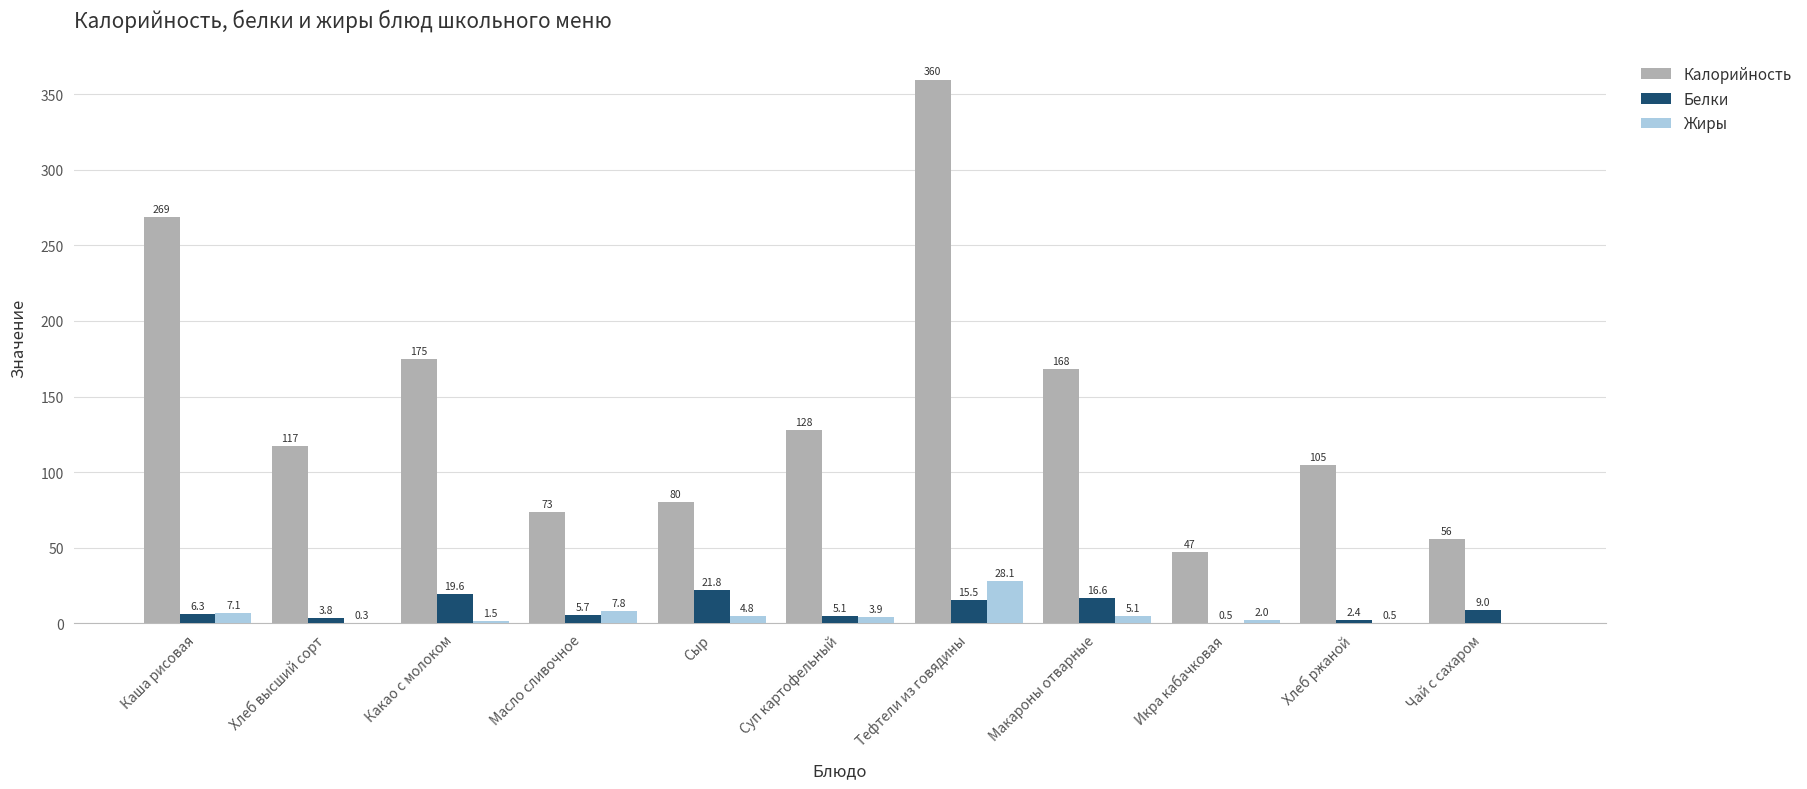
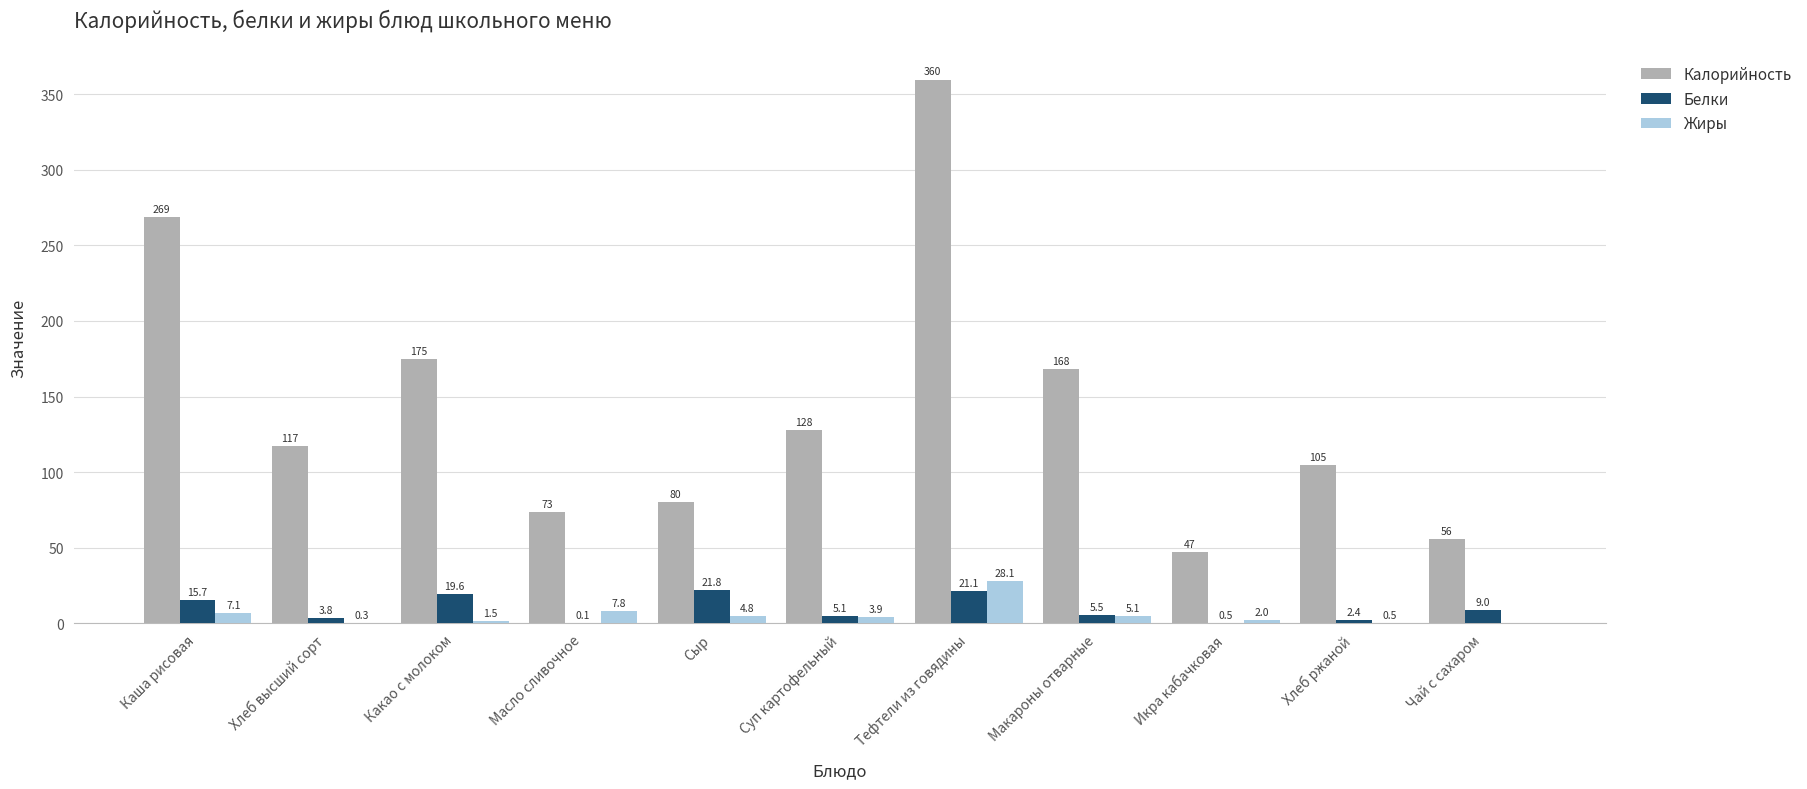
  {
    "Белки": {
-     "Каша рисовая": 6.3,
+     "Каша рисовая": 15.7,
      "Хлеб высший сорт": 3.8,
      "Какао с молоком": 19.6,
-     "Масло сливочное": 5.7,
+     "Масло сливочное": 0.1,
      "Сыр": 21.8,
      "Суп картофельный": 5.1,
-     "Тефтели из говядины": 15.5,
-     "Макароны отварные": 16.6,
+     "Тефтели из говядины": 21.1,
+     "Макароны отварные": 5.5,
      "Икра кабачковая": 0.5,
      "Хлеб ржаной": 2.4,
      "Чай с сахаром": 9.0
    }
  }
